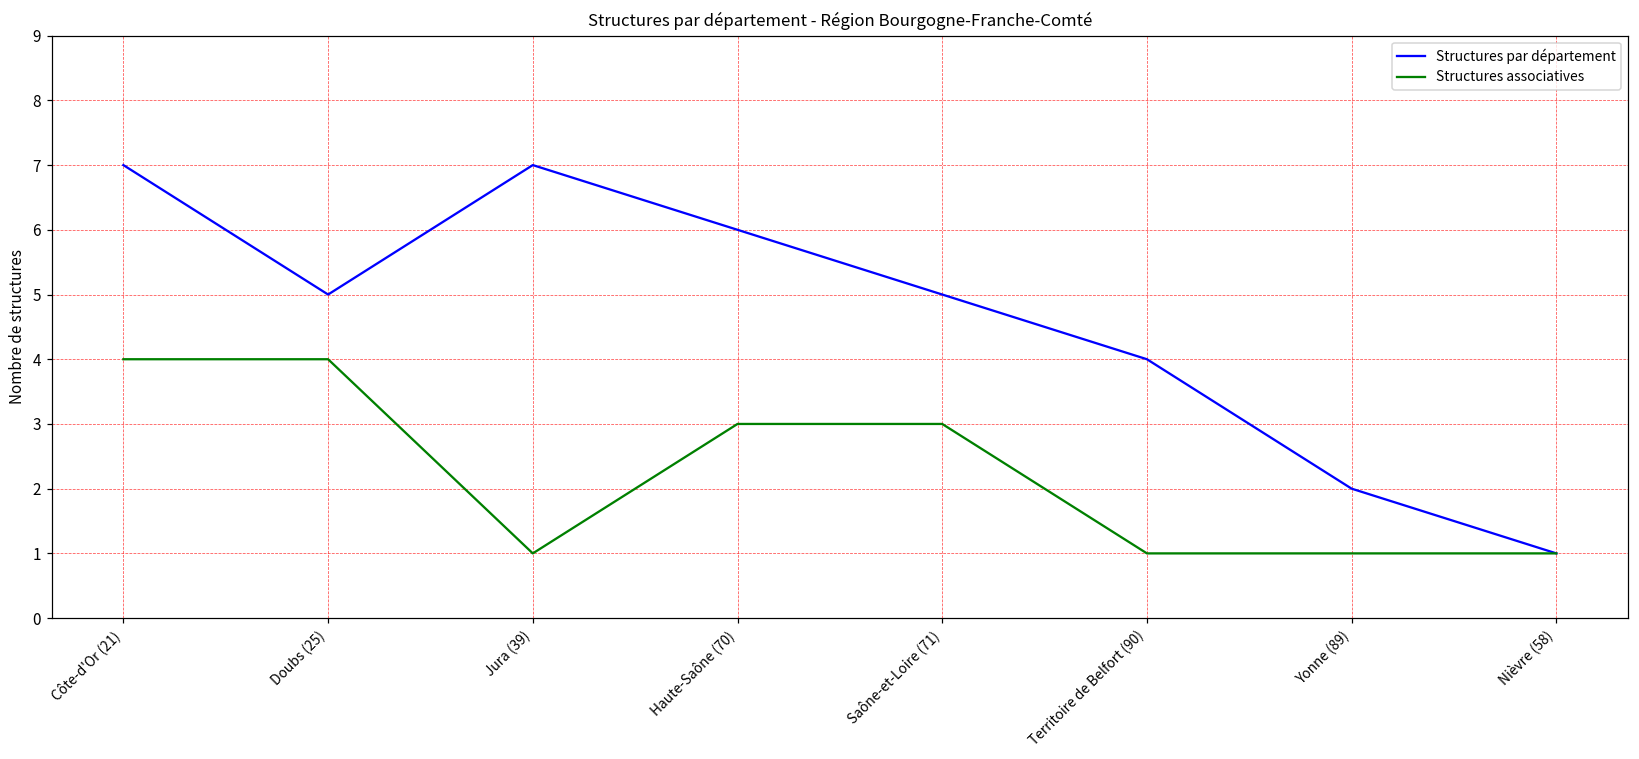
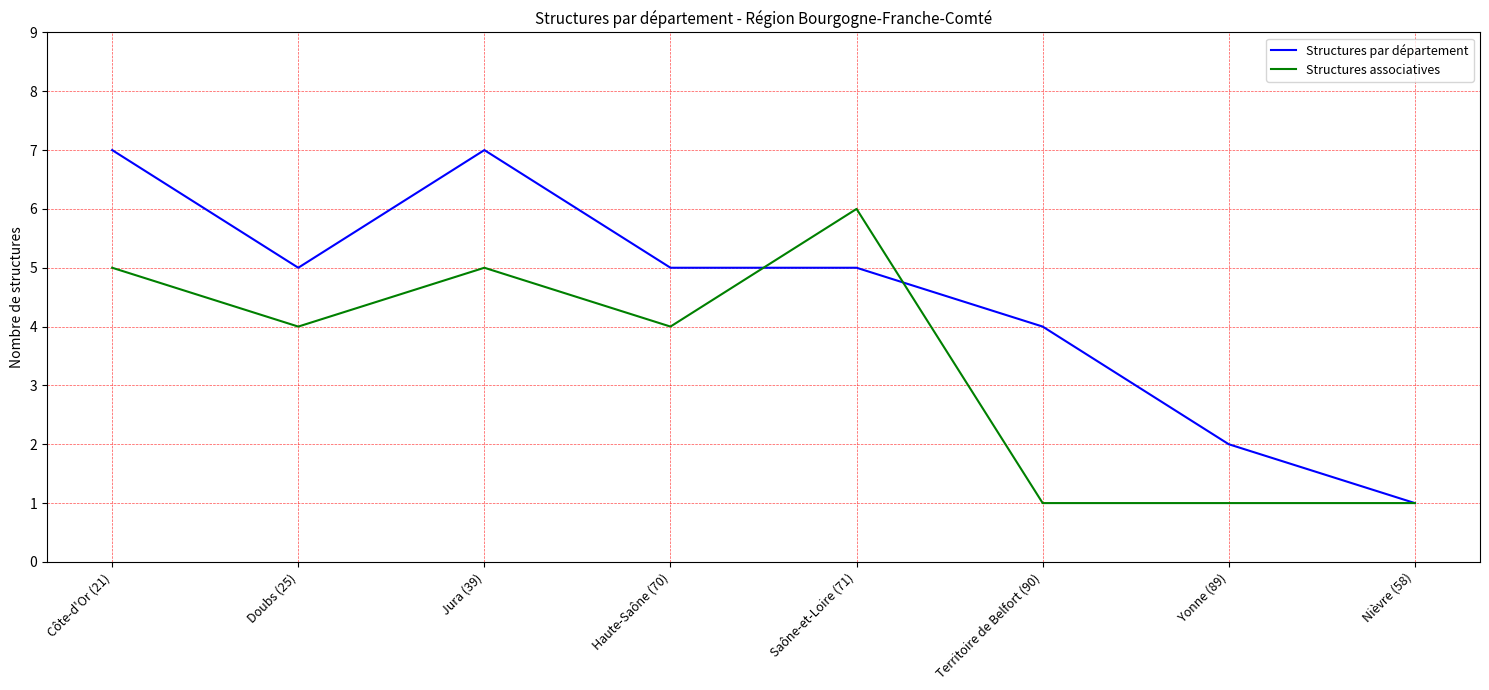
  {
    "Structures par département": {
      "Côte-d'Or (21)": 7,
      "Doubs (25)": 5,
      "Jura (39)": 7,
-     "Haute-Saône (70)": 6,
+     "Haute-Saône (70)": 5,
      "Saône-et-Loire (71)": 5,
      "Territoire de Belfort (90)": 4,
      "Yonne (89)": 2
    },
    "Structures associatives": {
-     "Côte-d'Or (21)": 4,
+     "Côte-d'Or (21)": 5,
      "Doubs (25)": 4,
-     "Jura (39)": 1,
-     "Haute-Saône (70)": 3,
-     "Saône-et-Loire (71)": 3,
+     "Jura (39)": 5,
+     "Haute-Saône (70)": 4,
+     "Saône-et-Loire (71)": 6,
      "Territoire de Belfort (90)": 1,
      "Yonne (89)": 1
    }
  }
